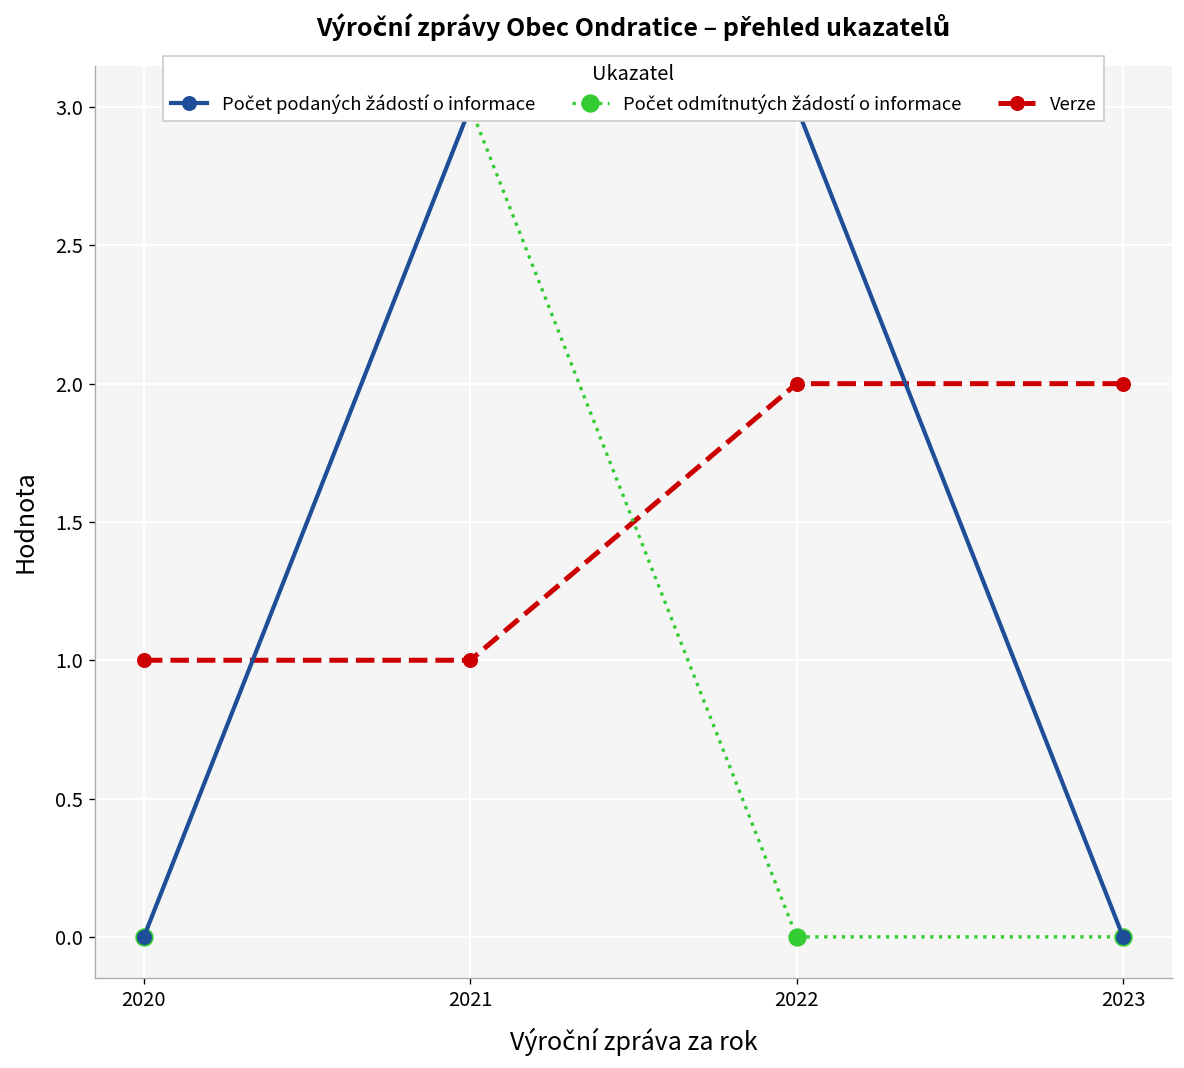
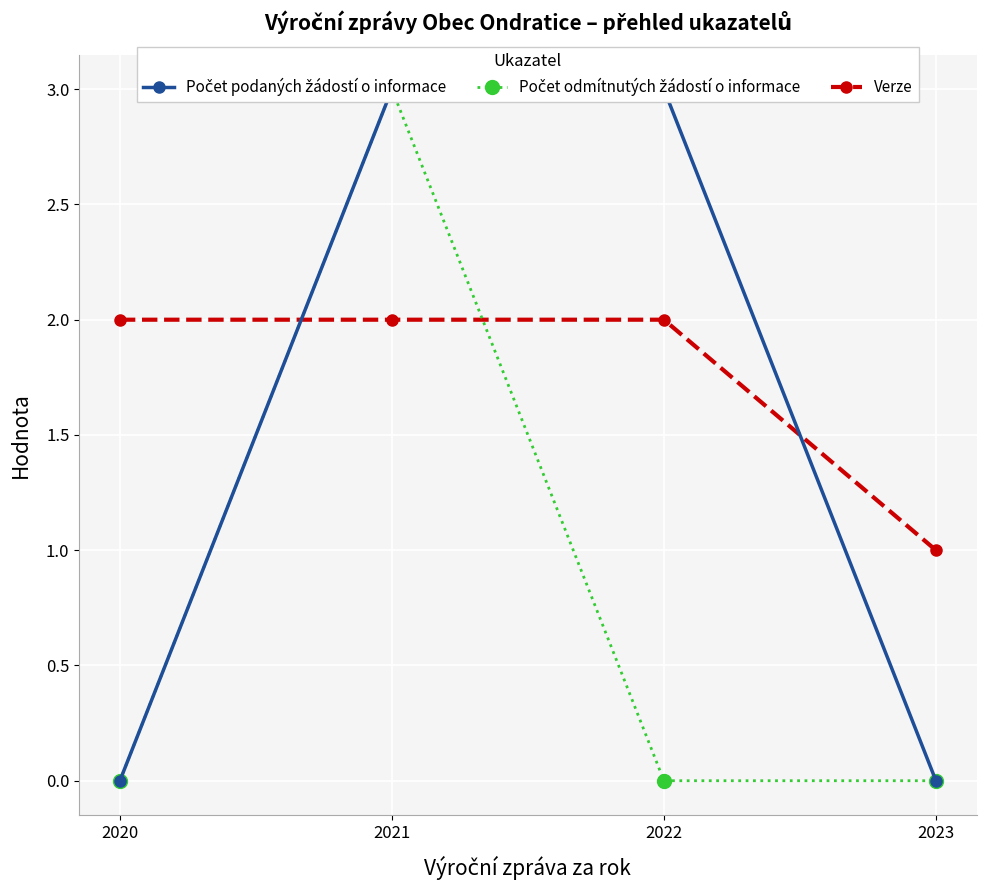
  {
    "Počet odmítnutých žádostí o informace": {
      "2022": 0
    },
    "Verze": {
-     "2020": 1,
-     "2021": 1,
+     "2020": 2,
+     "2021": 2,
      "2022": 2,
-     "2023": 2
+     "2023": 1
    }
  }
